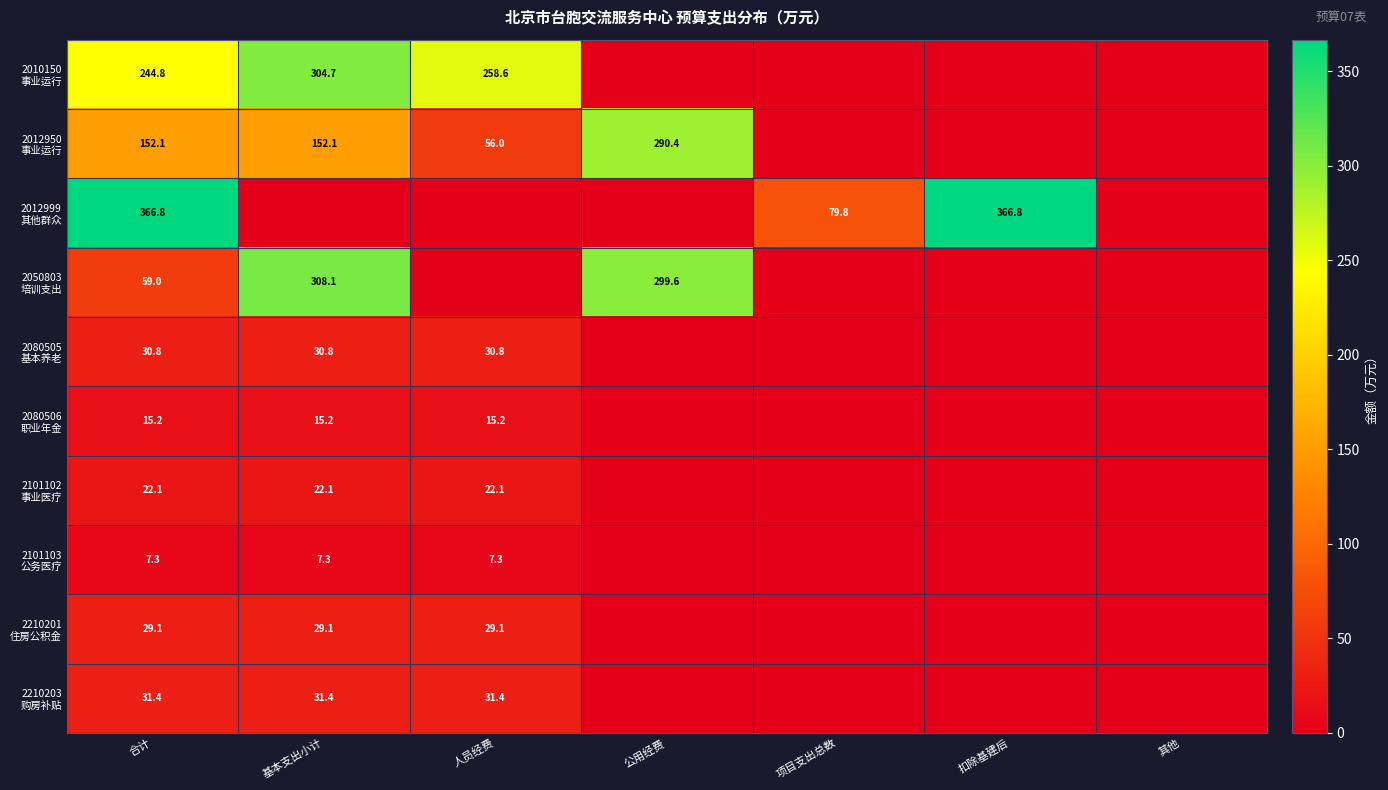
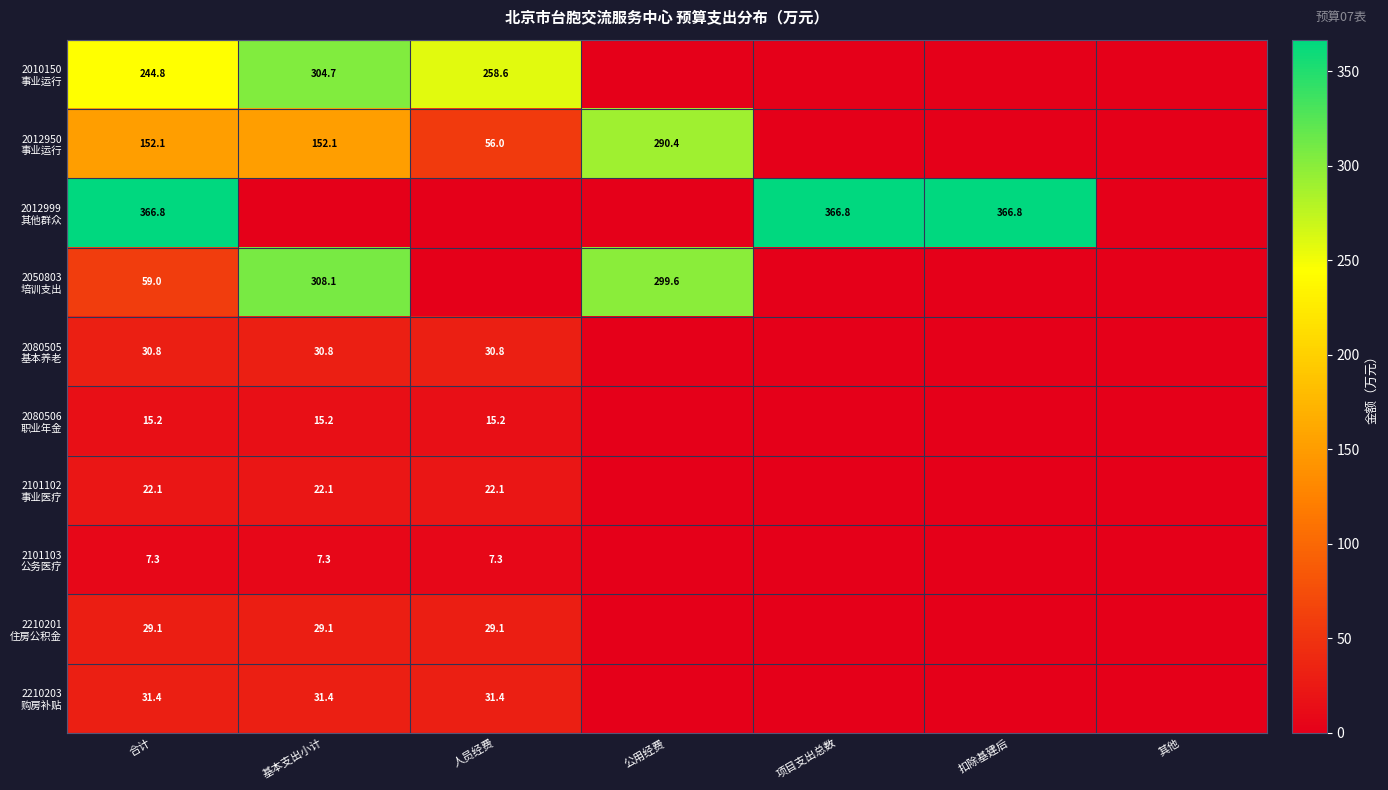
  {
    "2010150 事业运行": {
      "合计": 244.8,
      "基本支出小计": 304.7,
      "人员经费": 258.6
    },
    "2012950 事业运行": {
      "合计": 152.1,
      "基本支出小计": 152.1,
      "人员经费": 56.0,
      "公用经费": 290.4
    },
    "2012999 其他群众": {
      "合计": 366.8,
-     "项目支出总数": 79.8,
+     "项目支出总数": 366.8,
      "扣除基建后": 366.8
    },
    "2050803 培训支出": {
      "合计": 59.0,
      "基本支出小计": 308.1,
      "公用经费": 299.6
    },
    "2080505 基本养老": {
      "合计": 30.8,
      "基本支出小计": 30.8,
      "人员经费": 30.8
    },
    "2080506 职业年金": {
      "合计": 15.2,
      "基本支出小计": 15.2,
      "人员经费": 15.2
    },
    "2101102 事业医疗": {
      "合计": 22.1,
      "基本支出小计": 22.1,
      "人员经费": 22.1
    },
    "2101103 公务医疗": {
      "合计": 7.3,
      "基本支出小计": 7.3,
      "人员经费": 7.3
    },
    "2210201 住房公积金": {
      "合计": 29.1,
      "基本支出小计": 29.1,
      "人员经费": 29.1
    },
    "2210203 购房补贴": {
      "合计": 31.4,
      "基本支出小计": 31.4,
      "人员经费": 31.4
    }
  }
